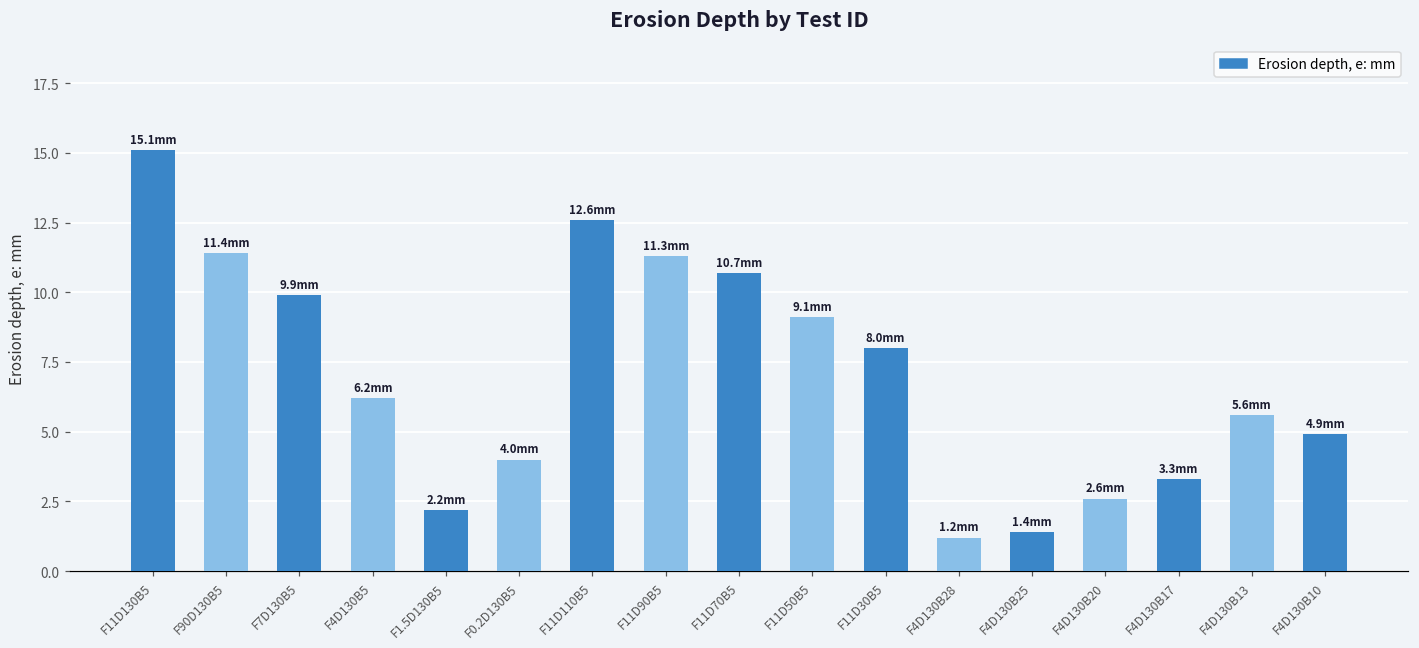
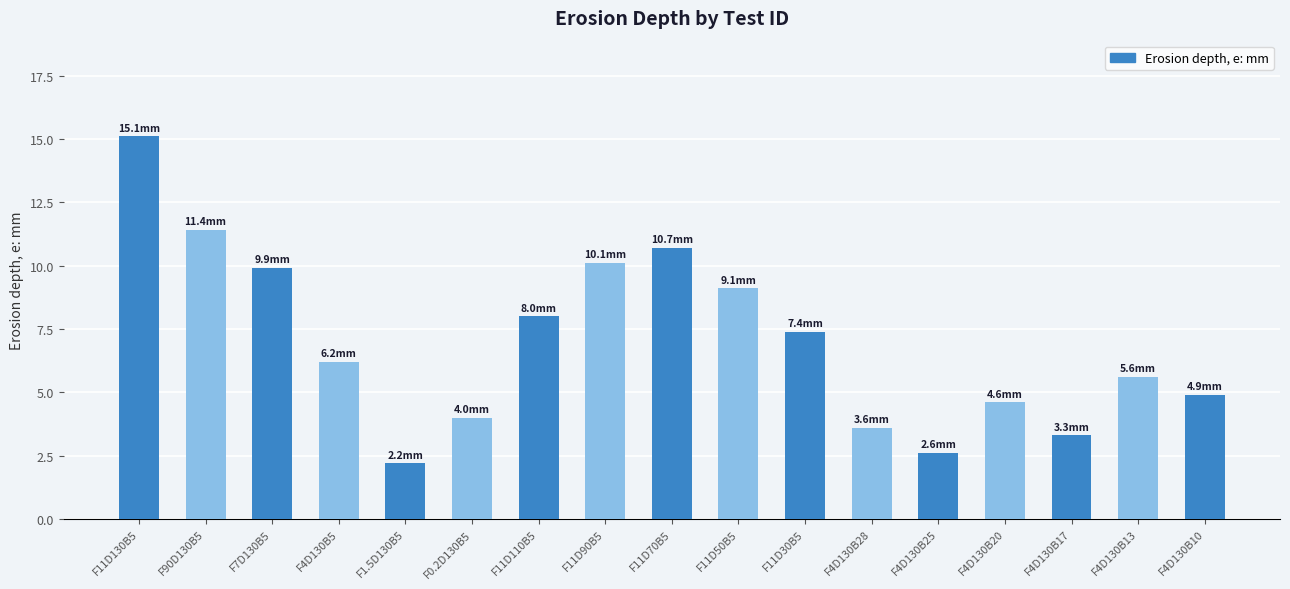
  {
    "F11D130B5": 15.1,
    "F90D130B5": 11.4,
    "F7D130B5": 9.9,
    "F4D130B5": 6.2,
    "F1.5D130B5": 2.2,
    "F0.2D130B5": 4.0,
-   "F11D110B5": 12.6,
-   "F11D90B5": 11.3,
+   "F11D110B5": 8.0,
+   "F11D90B5": 10.1,
    "F11D70B5": 10.7,
    "F11D50B5": 9.1,
-   "F11D30B5": 8.0,
-   "F4D130B28": 1.2,
-   "F4D130B25": 1.4,
-   "F4D130B20": 2.6,
+   "F11D30B5": 7.4,
+   "F4D130B28": 3.6,
+   "F4D130B25": 2.6,
+   "F4D130B20": 4.6,
    "F4D130B17": 3.3,
    "F4D130B13": 5.6,
    "F4D130B10": 4.9
  }
